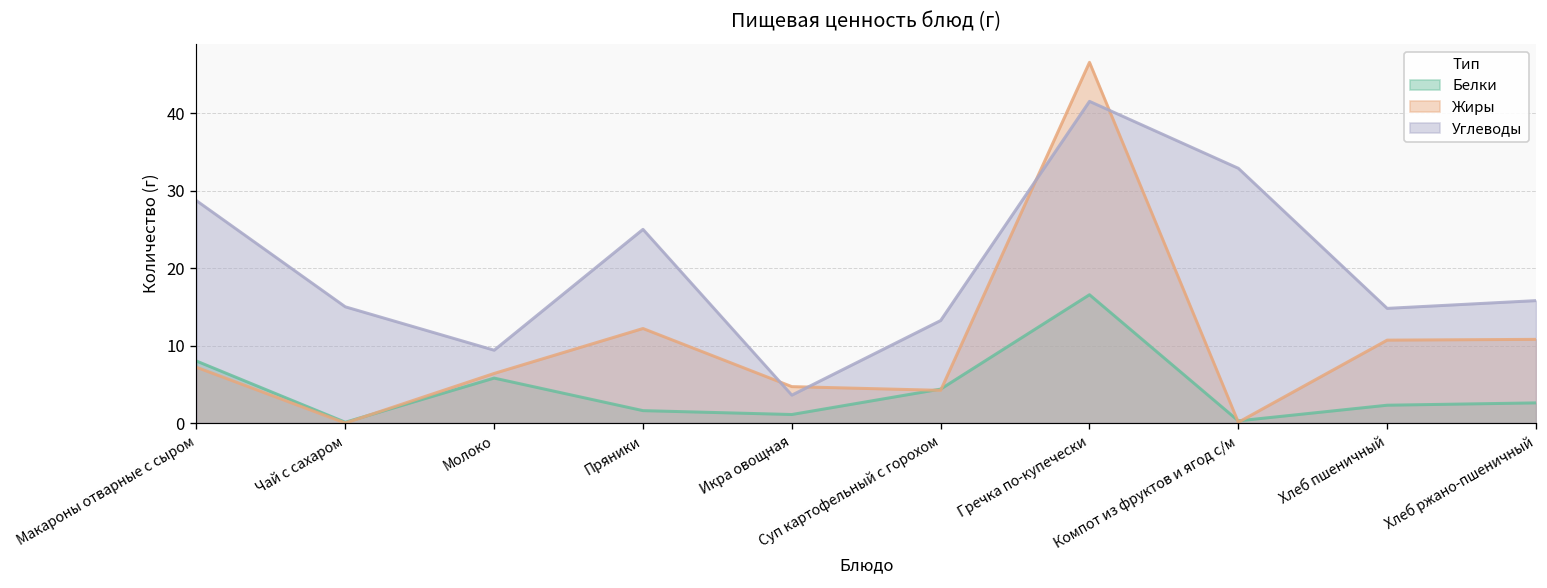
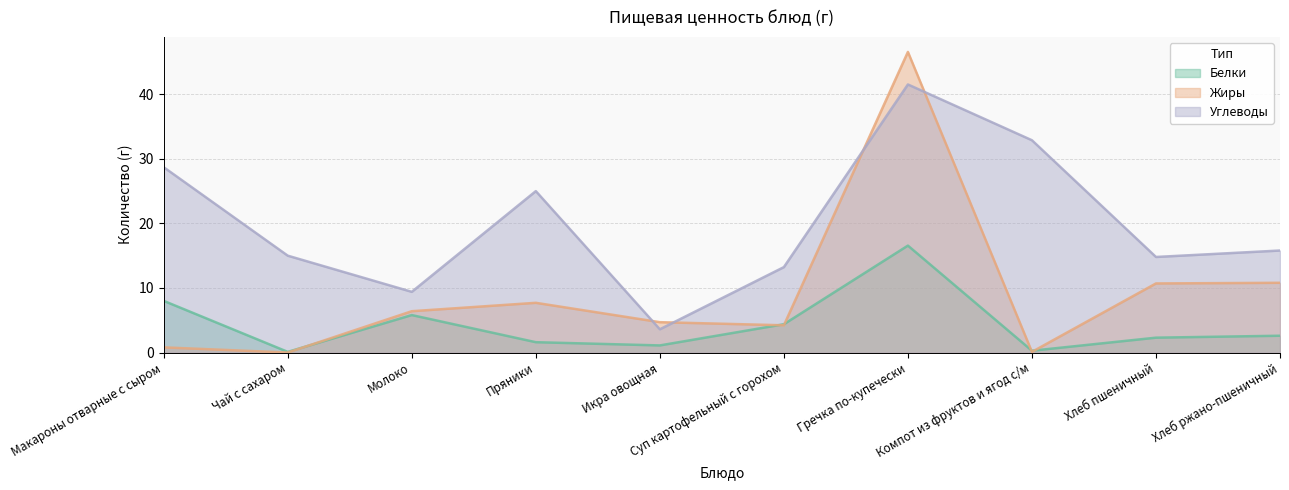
  {
    "Жиры": {
-     "Макароны отварные с сыром": 7,
+     "Макароны отварные с сыром": 1,
      "Молоко": 6,
-     "Пряники": 12,
+     "Пряники": 8,
      "Икра овощная": 5,
      "Гречка по-купечески": 47,
      "Хлеб пшеничный": 11,
      "Хлеб ржано-пшеничный": 11
    }
  }
